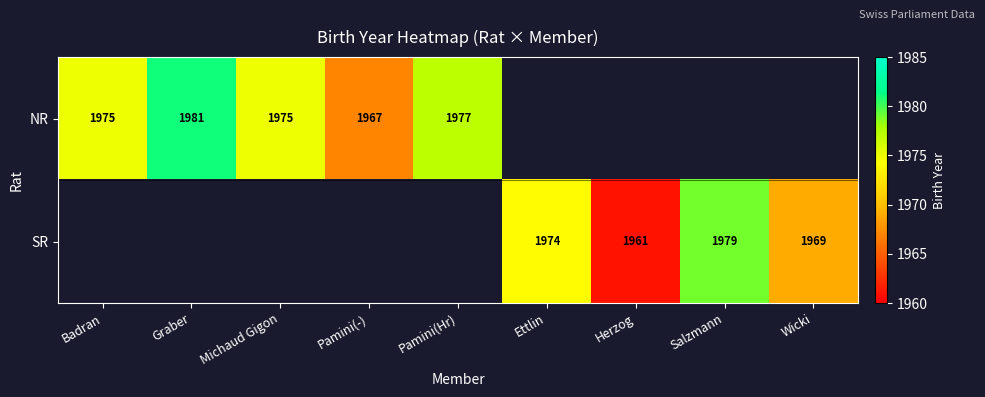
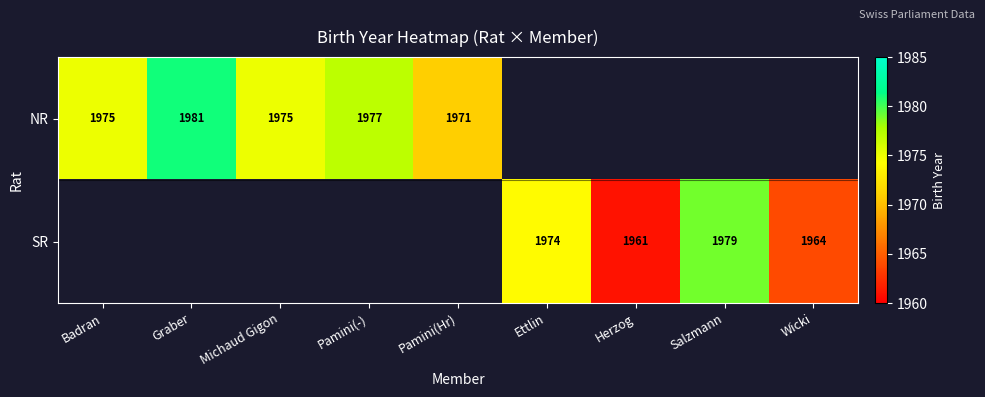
  {
    "NR": {
      "Badran": 1975,
      "Graber": 1981,
      "Michaud Gigon": 1975,
-     "Pamini(-)": 1967,
-     "Pamini(Hr)": 1977
+     "Pamini(-)": 1977,
+     "Pamini(Hr)": 1971
    },
    "SR": {
      "Ettlin": 1974,
      "Herzog": 1961,
      "Salzmann": 1979,
-     "Wicki": 1969
+     "Wicki": 1964
    }
  }
